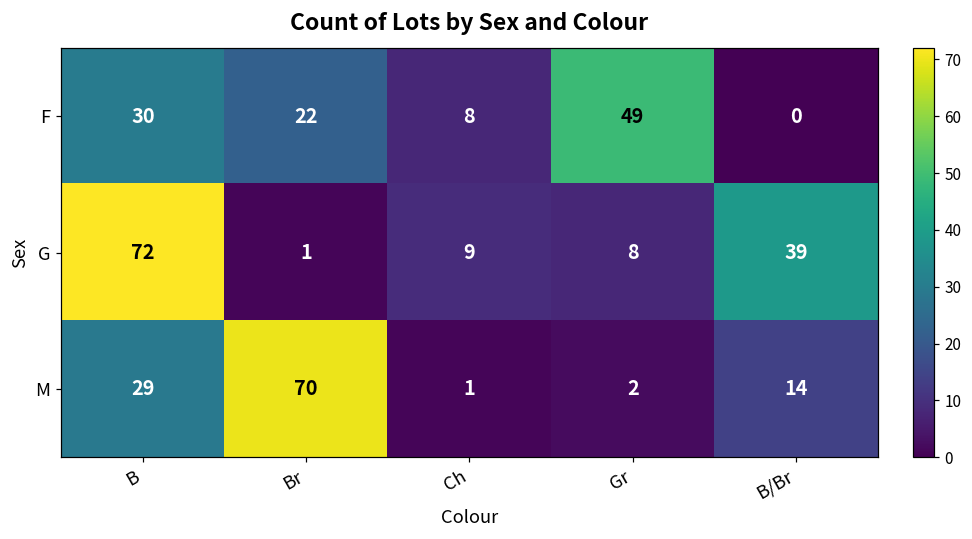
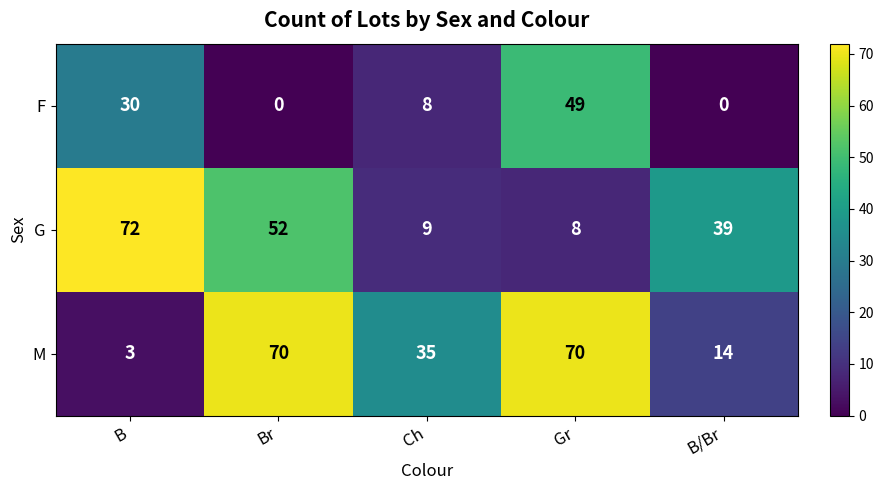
  {
    "F": {
      "B": 30,
-     "Br": 22,
+     "Br": 0,
      "Ch": 8,
      "Gr": 49,
      "B/Br": 0
    },
    "G": {
      "B": 72,
-     "Br": 1,
+     "Br": 52,
      "Ch": 9,
      "Gr": 8,
      "B/Br": 39
    },
    "M": {
-     "B": 29,
+     "B": 3,
      "Br": 70,
-     "Ch": 1,
-     "Gr": 2,
+     "Ch": 35,
+     "Gr": 70,
      "B/Br": 14
    }
  }
